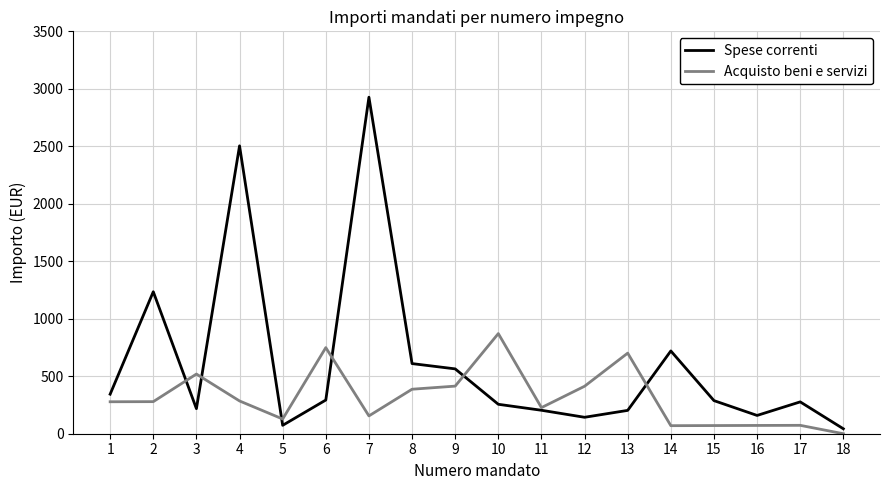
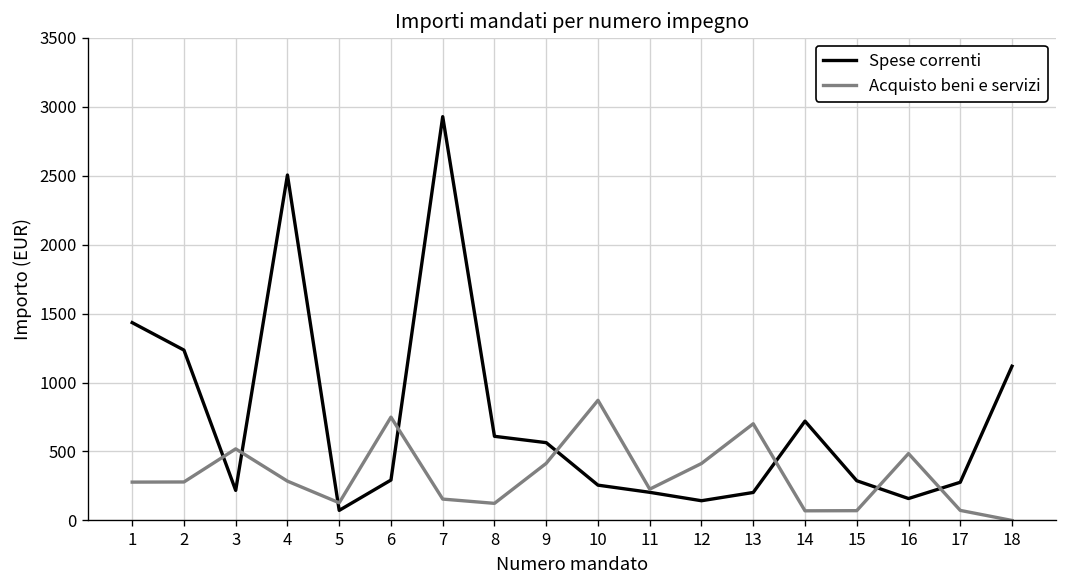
  {
    "Spese correnti": {
-     "1": 340,
+     "1": 1430,
      "2": 1240,
      "3": 220,
      "4": 2500,
      "5": 70,
      "6": 290,
      "7": 2930,
      "8": 610,
      "9": 560,
      "10": 260,
      "11": 200,
      "12": 140,
      "13": 200,
      "14": 720,
      "15": 290,
      "16": 160,
      "17": 280,
-     "18": 40
+     "18": 1120
    },
    "Acquisto beni e servizi": {
      "1": 280,
      "2": 280,
      "3": 520,
      "4": 290,
      "5": 130,
      "6": 750,
      "7": 160,
-     "8": 390,
+     "8": 120,
      "9": 410,
      "10": 870,
      "11": 230,
      "12": 410,
      "13": 700,
      "14": 70,
      "15": 70,
-     "16": 70,
+     "16": 490,
      "17": 70,
      "18": 0
    }
  }
